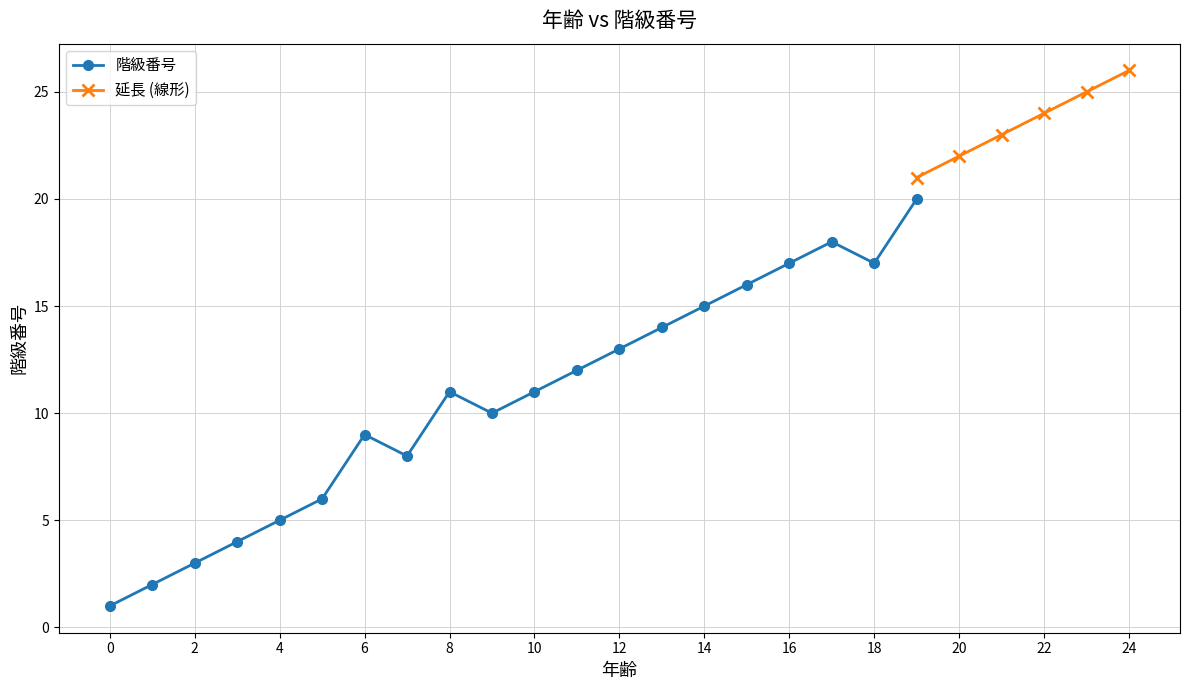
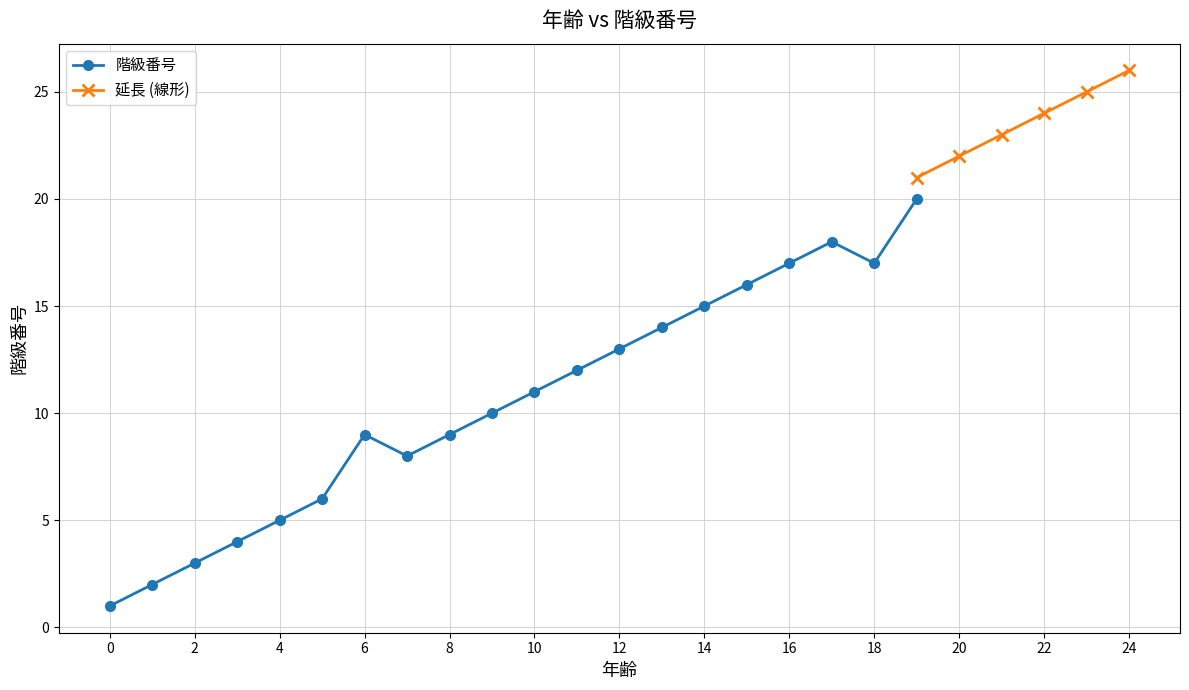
  {
    "階級番号": {
      "0": 1,
      "2": 3,
      "4": 5,
      "6": 9,
-     "8": 11,
+     "8": 9,
      "10": 11,
      "12": 13,
      "14": 15,
      "16": 17,
      "18": 17
    },
    "延長 (線形)": {
      "20": 22,
      "22": 24,
      "24": 26
    }
  }
